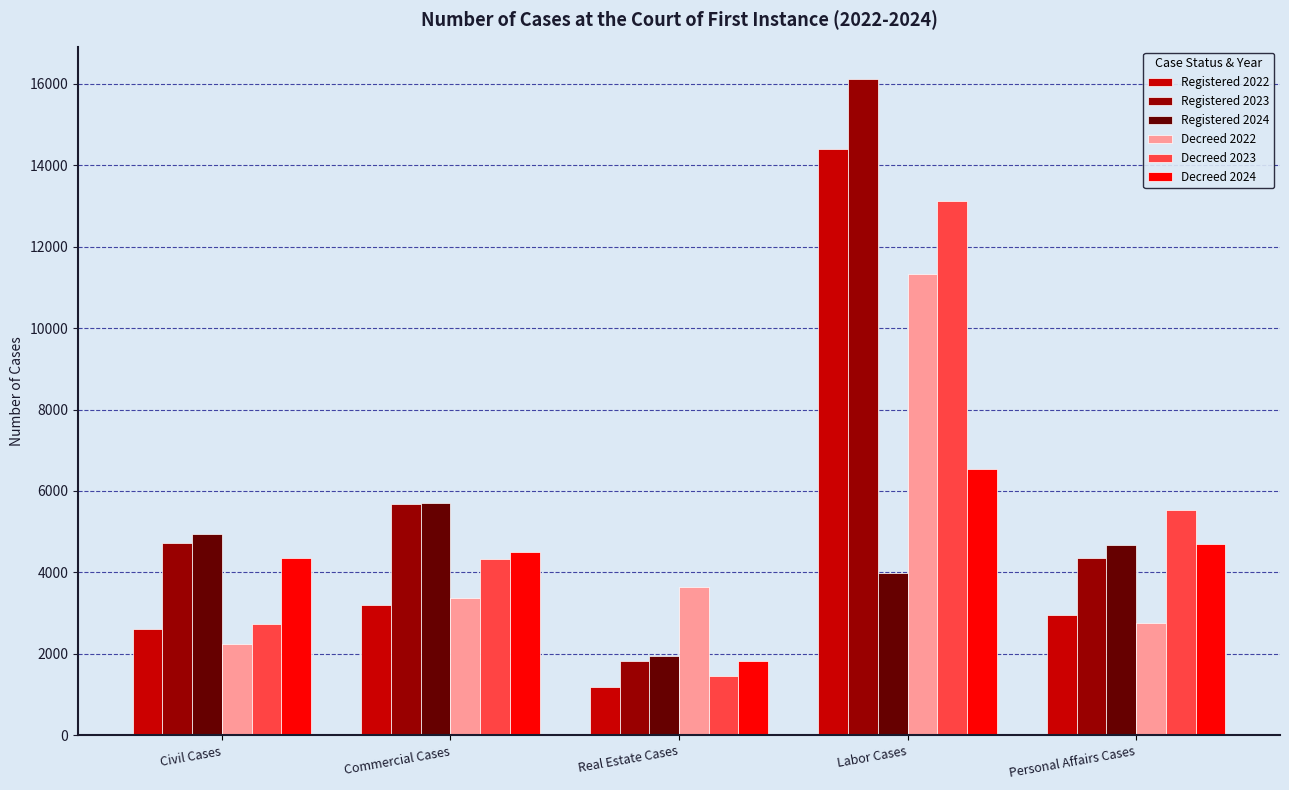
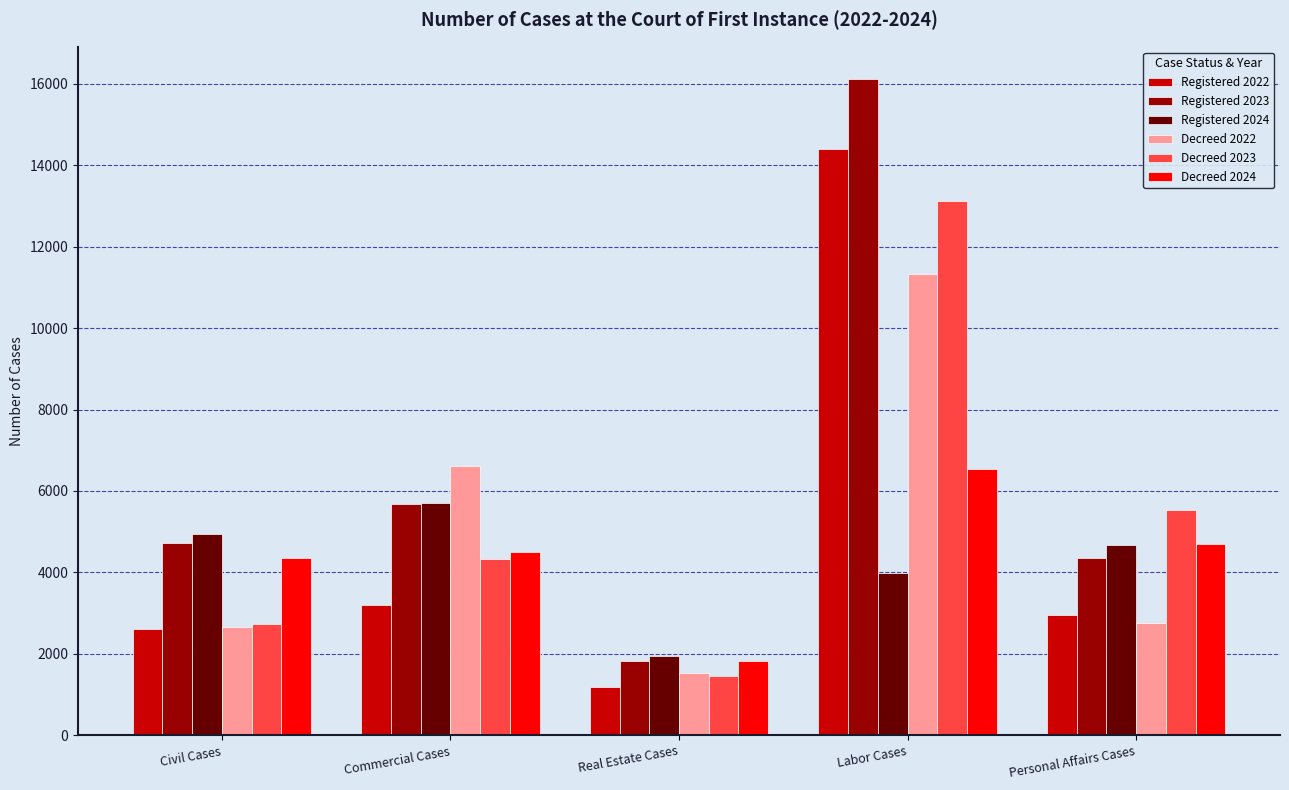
  {
    "Decreed 2022": {
-     "Civil Cases": 2200,
-     "Commercial Cases": 3400,
-     "Real Estate Cases": 3700,
+     "Civil Cases": 2700,
+     "Commercial Cases": 6600,
+     "Real Estate Cases": 1500,
      "Labor Cases": 11300,
      "Personal Affairs Cases": 2800
    },
    "Decreed 2023": {
      "Civil Cases": 2700,
      "Commercial Cases": 4300,
      "Real Estate Cases": 1500,
      "Labor Cases": 13100,
      "Personal Affairs Cases": 5500
    }
  }
